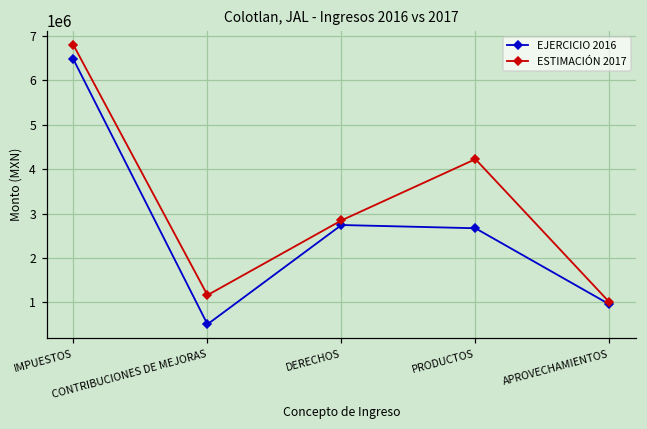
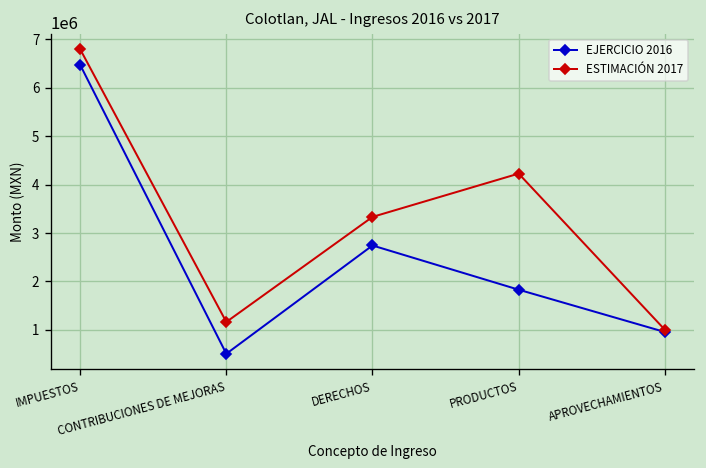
  {
    "EJERCICIO 2016": {
      "IMPUESTOS": 6500000,
      "CONTRIBUCIONES DE MEJORAS": 500000,
      "DERECHOS": 2700000,
-     "PRODUCTOS": 2700000
+     "PRODUCTOS": 1800000
    },
    "ESTIMACIÓN 2017": {
      "IMPUESTOS": 6800000,
      "CONTRIBUCIONES DE MEJORAS": 1200000,
-     "DERECHOS": 2800000,
+     "DERECHOS": 3300000,
      "PRODUCTOS": 4200000
    }
  }
